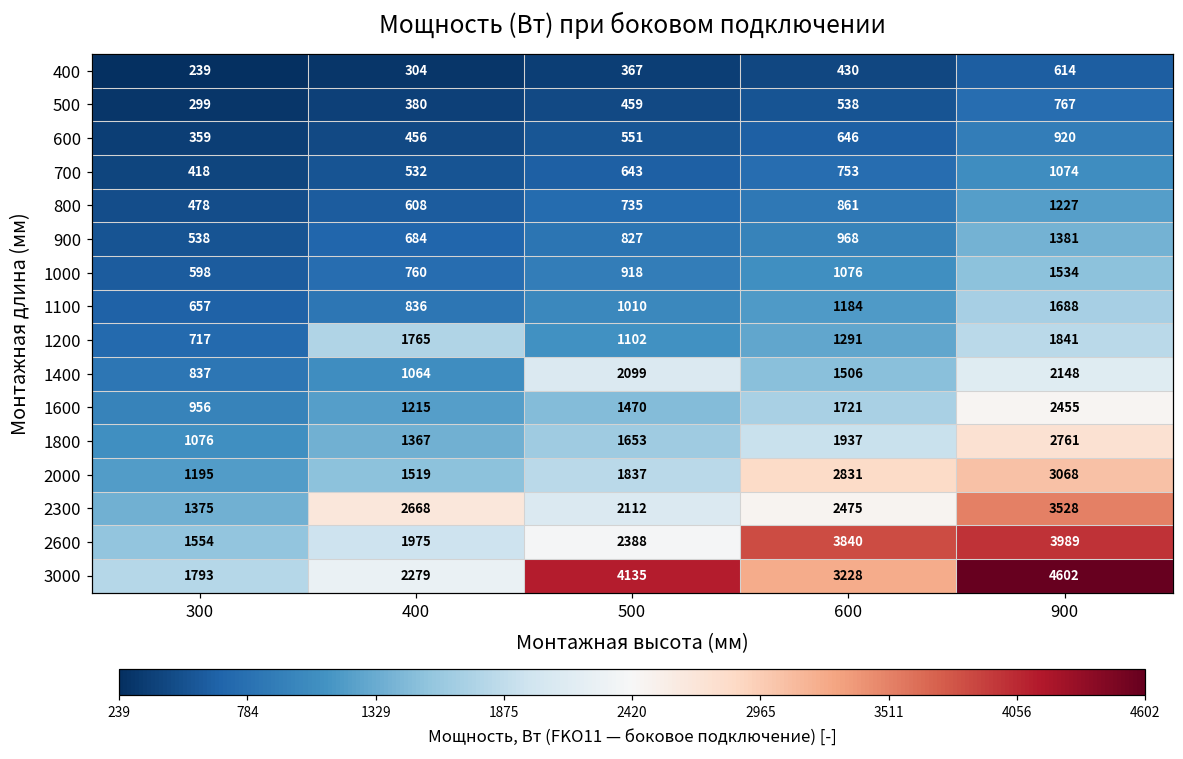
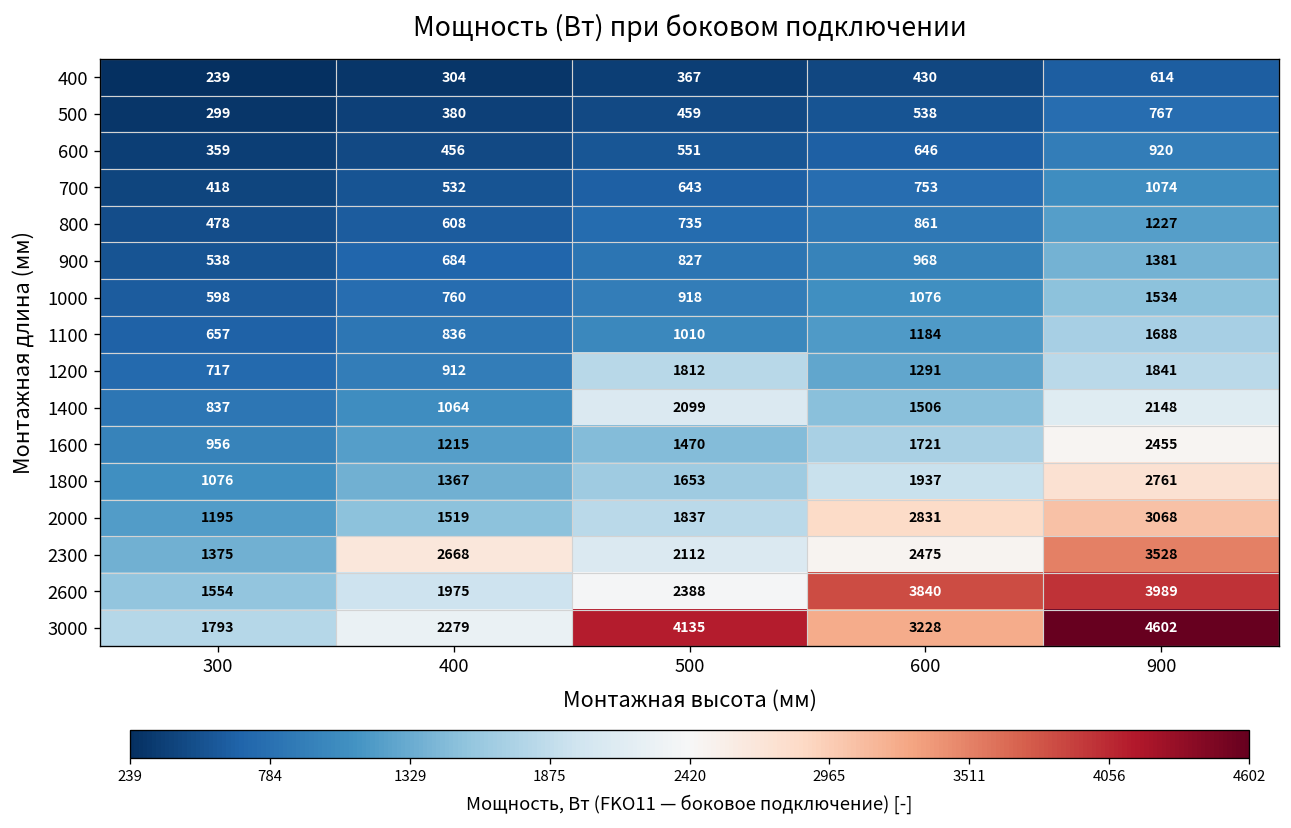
  {
    "400": {
      "300": 239,
      "400": 304,
      "500": 367,
      "600": 430,
      "900": 614
    },
    "500": {
      "300": 299,
      "400": 380,
      "500": 459,
      "600": 538,
      "900": 767
    },
    "600": {
      "300": 359,
      "400": 456,
      "500": 551,
      "600": 646,
      "900": 920
    },
    "700": {
      "300": 418,
      "400": 532,
      "500": 643,
      "600": 753,
      "900": 1074
    },
    "800": {
      "300": 478,
      "400": 608,
      "500": 735,
      "600": 861,
      "900": 1227
    },
    "900": {
      "300": 538,
      "400": 684,
      "500": 827,
      "600": 968,
      "900": 1381
    },
    "1000": {
      "300": 598,
      "400": 760,
      "500": 918,
      "600": 1076,
      "900": 1534
    },
    "1100": {
      "300": 657,
      "400": 836,
      "500": 1010,
      "600": 1184,
      "900": 1688
    },
    "1200": {
      "300": 717,
-     "400": 1765,
-     "500": 1102,
+     "400": 912,
+     "500": 1812,
      "600": 1291,
      "900": 1841
    },
    "1400": {
      "300": 837,
      "400": 1064,
      "500": 2099,
      "600": 1506,
      "900": 2148
    },
    "1600": {
      "300": 956,
      "400": 1215,
      "500": 1470,
      "600": 1721,
      "900": 2455
    },
    "1800": {
      "300": 1076,
      "400": 1367,
      "500": 1653,
      "600": 1937,
      "900": 2761
    },
    "2000": {
      "300": 1195,
      "400": 1519,
      "500": 1837,
      "600": 2831,
      "900": 3068
    },
    "2300": {
      "300": 1375,
      "400": 2668,
      "500": 2112,
      "600": 2475,
      "900": 3528
    },
    "2600": {
      "300": 1554,
      "400": 1975,
      "500": 2388,
      "600": 3840,
      "900": 3989
    },
    "3000": {
      "300": 1793,
      "400": 2279,
      "500": 4135,
      "600": 3228,
      "900": 4602
    }
  }
